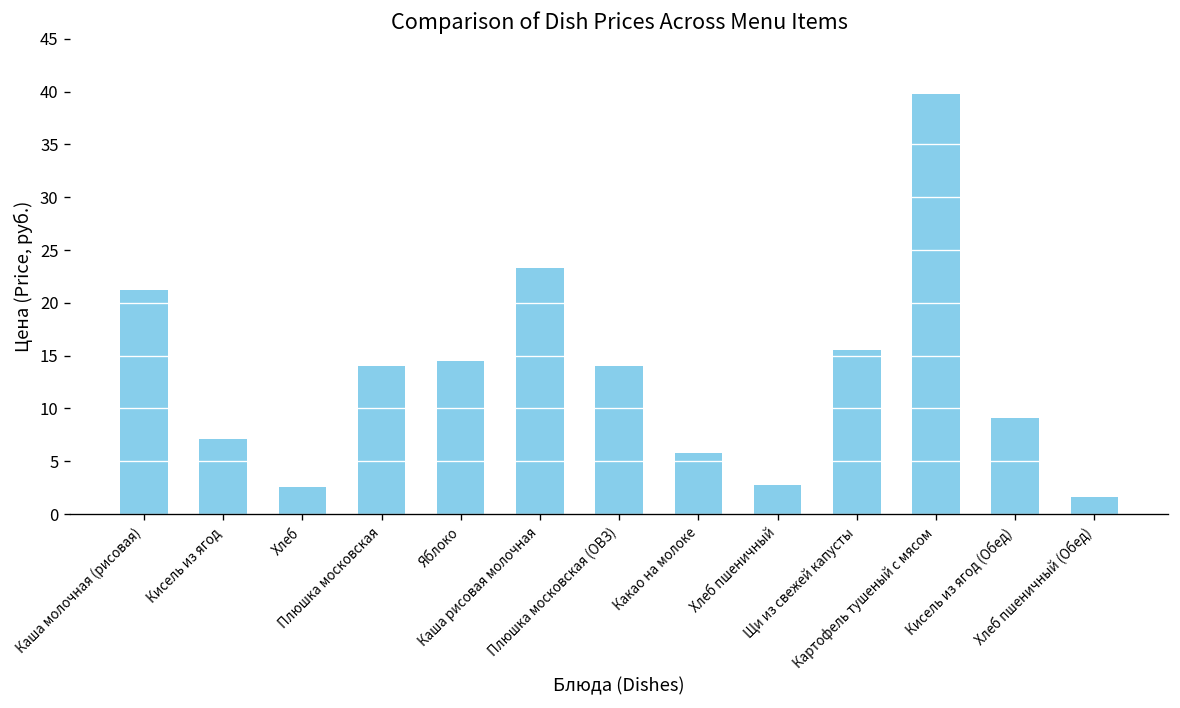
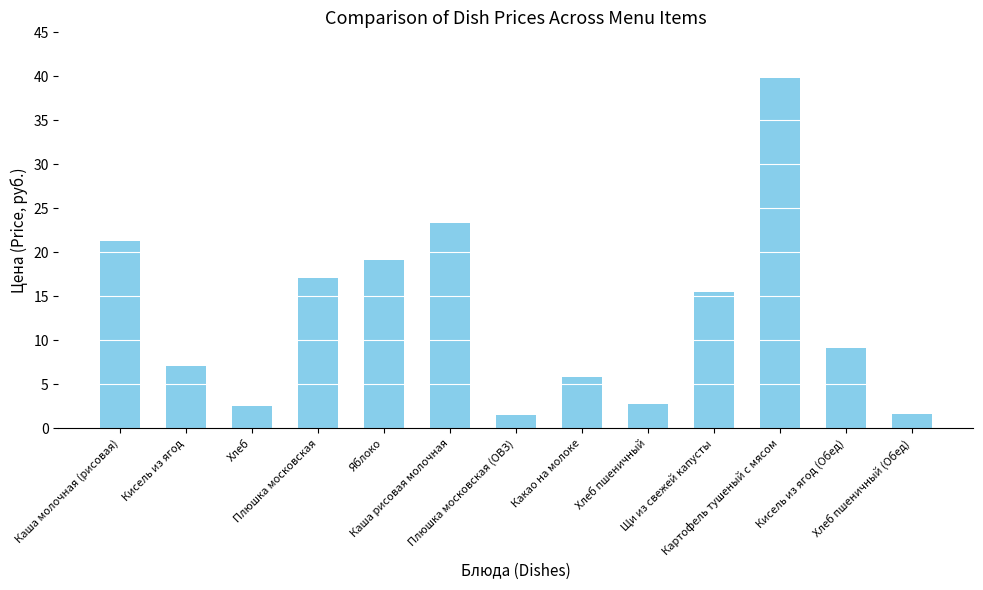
  {
    "Каша молочная (рисовая)": 21,
    "Кисель из ягод": 7,
    "Хлеб": 3,
-   "Плюшка московская": 14,
-   "Яблоко": 15,
+   "Плюшка московская": 17,
+   "Яблоко": 19,
    "Каша рисовая молочная": 23,
-   "Плюшка московская (ОВЗ)": 14,
+   "Плюшка московская (ОВЗ)": 2,
    "Какао на молоке": 6,
    "Хлеб пшеничный": 3,
    "Щи из свежей капусты": 15,
    "Картофель тушеный с мясом": 40,
    "Кисель из ягод (Обед)": 9,
    "Хлеб пшеничный (Обед)": 2
  }
